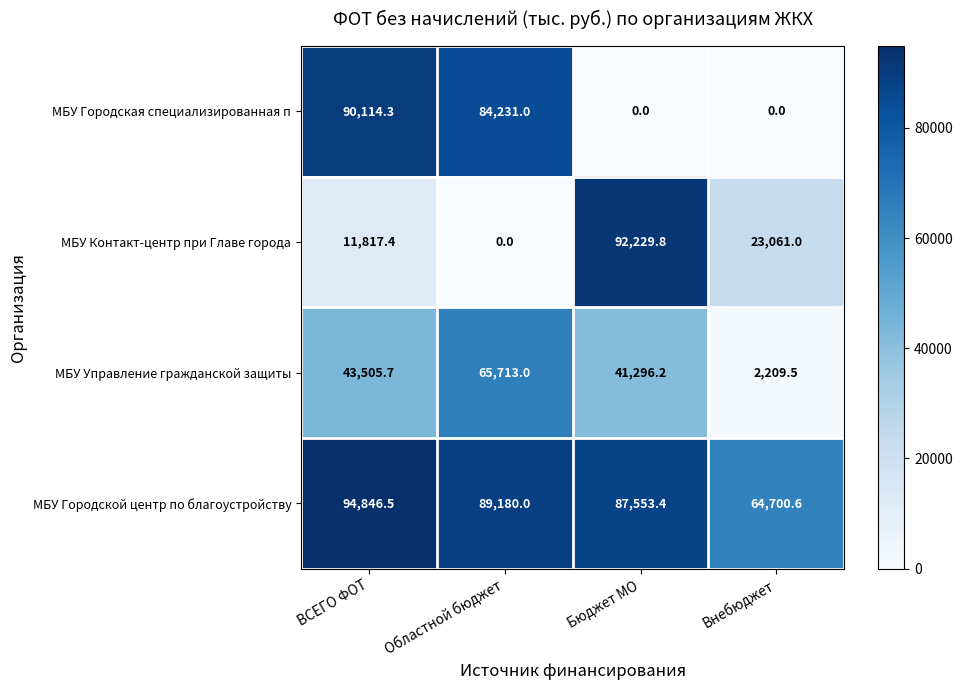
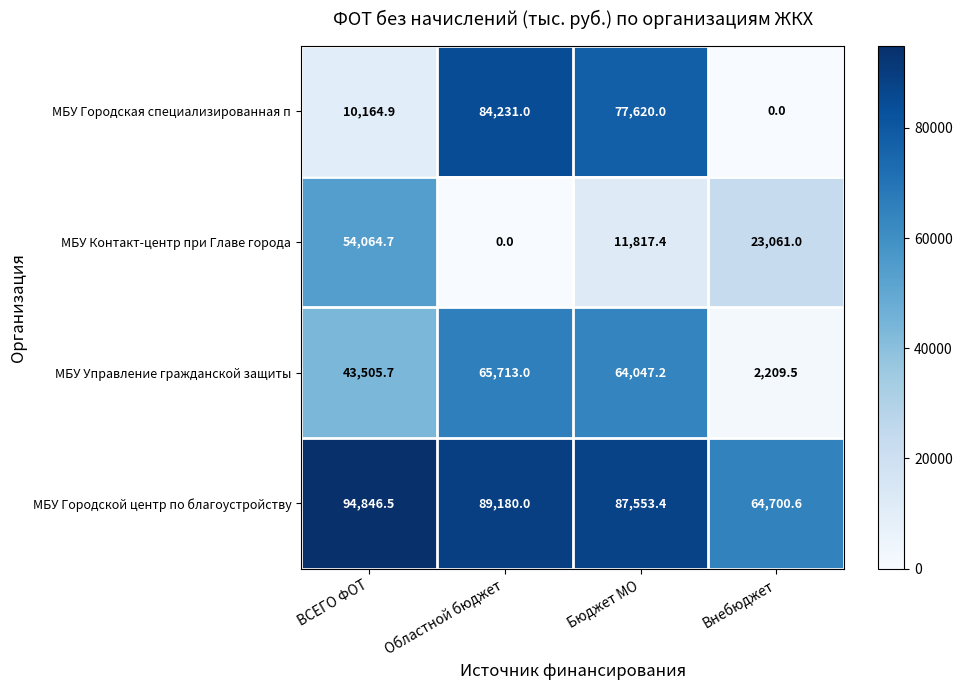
  {
    "МБУ Городская специализированная п": {
-     "ВСЕГО ФОТ": "90,114.3",
+     "ВСЕГО ФОТ": "10,164.9",
      "Областной бюджет": "84,231.0",
-     "Бюджет МО": "0.0",
+     "Бюджет МО": "77,620.0",
      "Внебюджет": "0.0"
    },
    "МБУ Контакт-центр при Главе города": {
-     "ВСЕГО ФОТ": "11,817.4",
+     "ВСЕГО ФОТ": "54,064.7",
      "Областной бюджет": "0.0",
-     "Бюджет МО": "92,229.8",
+     "Бюджет МО": "11,817.4",
      "Внебюджет": "23,061.0"
    },
    "МБУ Управление гражданской защиты": {
      "ВСЕГО ФОТ": "43,505.7",
      "Областной бюджет": "65,713.0",
-     "Бюджет МО": "41,296.2",
+     "Бюджет МО": "64,047.2",
      "Внебюджет": "2,209.5"
    },
    "МБУ Городской центр по благоустройству": {
      "ВСЕГО ФОТ": "94,846.5",
      "Областной бюджет": "89,180.0",
      "Бюджет МО": "87,553.4",
      "Внебюджет": "64,700.6"
    }
  }
